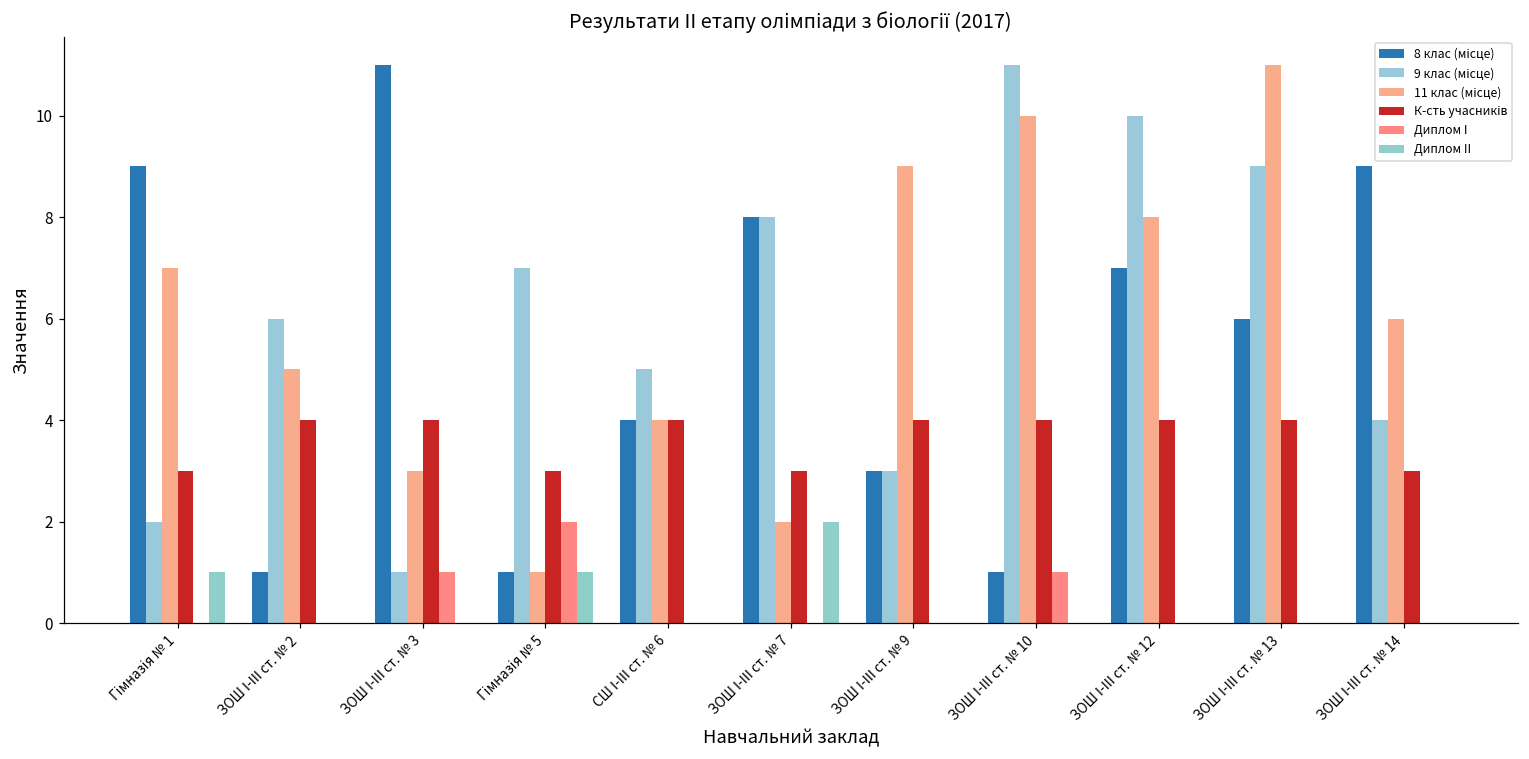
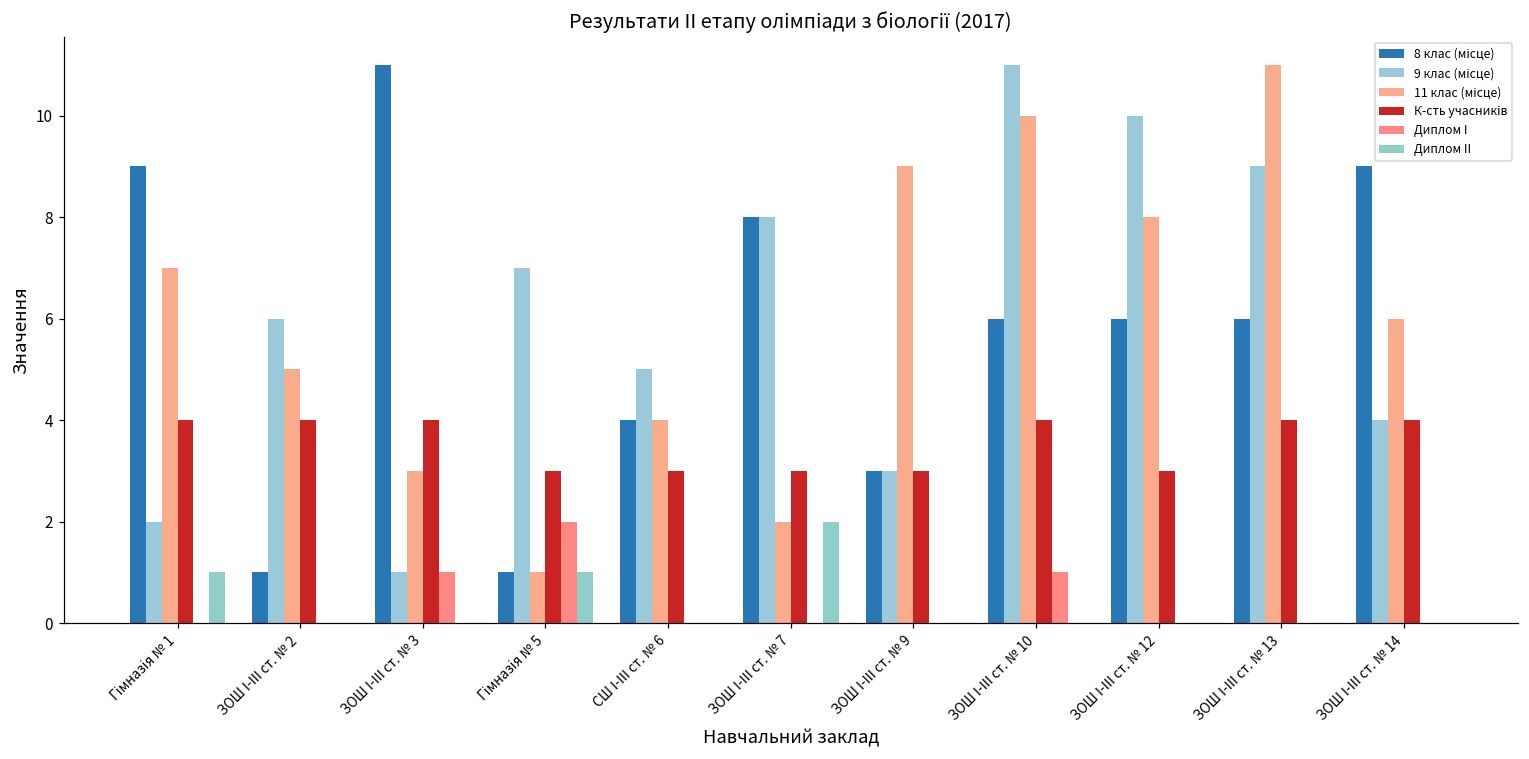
  {
    "8 клас (місце)": {
      "Гімназія № 1": 9,
      "ЗОШ І-ІІІ ст. № 2": 1,
      "ЗОШ І-ІІІ ст. № 3": 11,
      "Гімназія № 5": 1,
      "СШ І-ІІІ ст. № 6": 4,
      "ЗОШ І-ІІІ ст. № 7": 8,
      "ЗОШ І-ІІІ ст. № 9": 3,
-     "ЗОШ І-ІІІ ст. № 10": 1,
-     "ЗОШ І-ІІІ ст. № 12": 7,
+     "ЗОШ І-ІІІ ст. № 10": 6,
+     "ЗОШ І-ІІІ ст. № 12": 6,
      "ЗОШ І-ІІІ ст. № 13": 6,
      "ЗОШ І-ІІІ ст. № 14": 9
    },
    "К-сть учасників": {
-     "Гімназія № 1": 3,
+     "Гімназія № 1": 4,
      "ЗОШ І-ІІІ ст. № 2": 4,
      "ЗОШ І-ІІІ ст. № 3": 4,
      "Гімназія № 5": 3,
-     "СШ І-ІІІ ст. № 6": 4,
+     "СШ І-ІІІ ст. № 6": 3,
      "ЗОШ І-ІІІ ст. № 7": 3,
-     "ЗОШ І-ІІІ ст. № 9": 4,
+     "ЗОШ І-ІІІ ст. № 9": 3,
      "ЗОШ І-ІІІ ст. № 10": 4,
-     "ЗОШ І-ІІІ ст. № 12": 4,
+     "ЗОШ І-ІІІ ст. № 12": 3,
      "ЗОШ І-ІІІ ст. № 13": 4,
-     "ЗОШ І-ІІІ ст. № 14": 3
+     "ЗОШ І-ІІІ ст. № 14": 4
    }
  }
